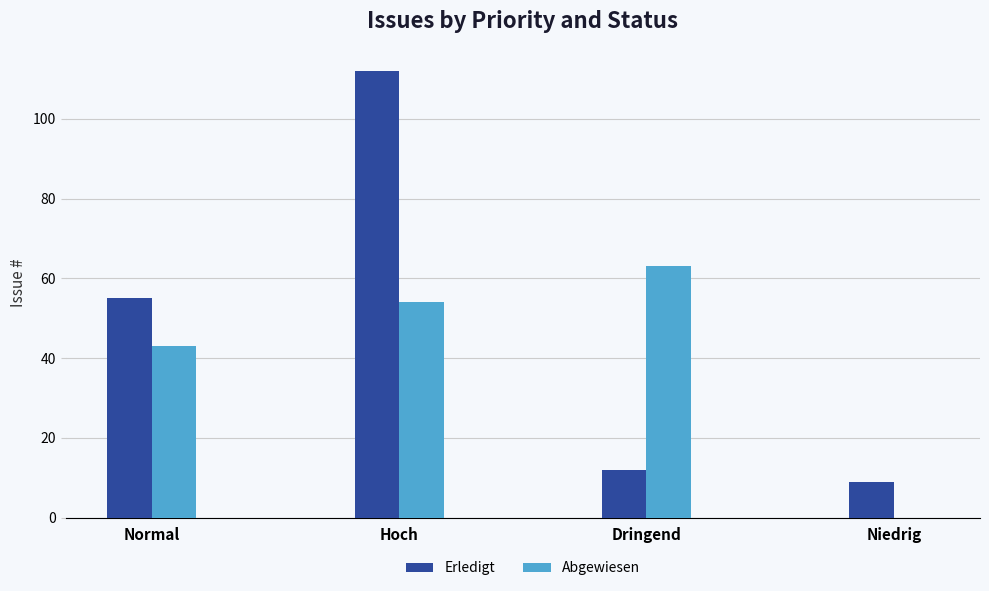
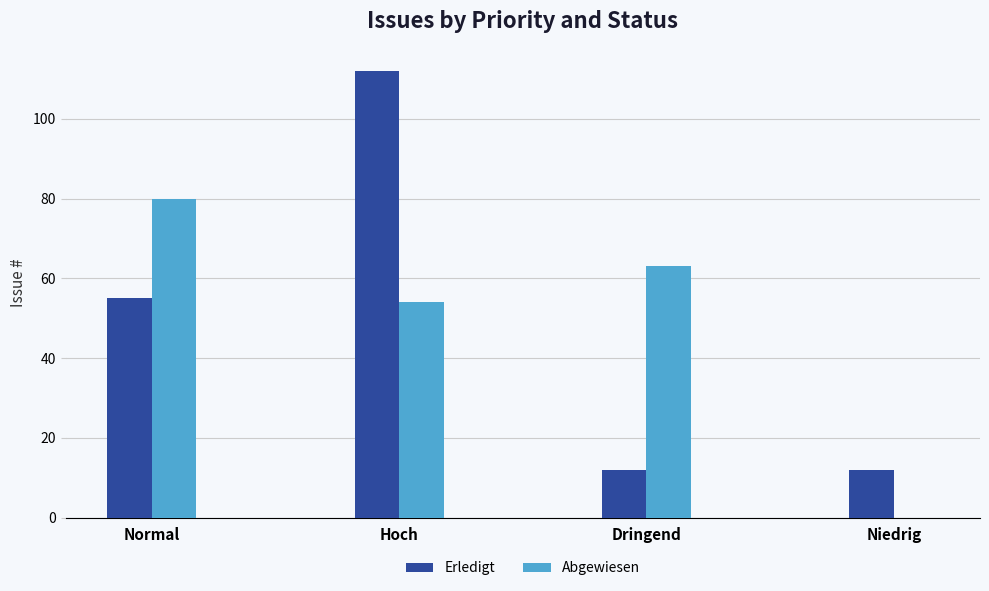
  {
    "Erledigt": {
      "Normal": 55,
      "Hoch": 112,
      "Dringend": 12,
-     "Niedrig": 9
+     "Niedrig": 12
    },
    "Abgewiesen": {
-     "Normal": 43,
+     "Normal": 80,
      "Hoch": 54,
      "Dringend": 63,
      "Niedrig": 0
    }
  }
